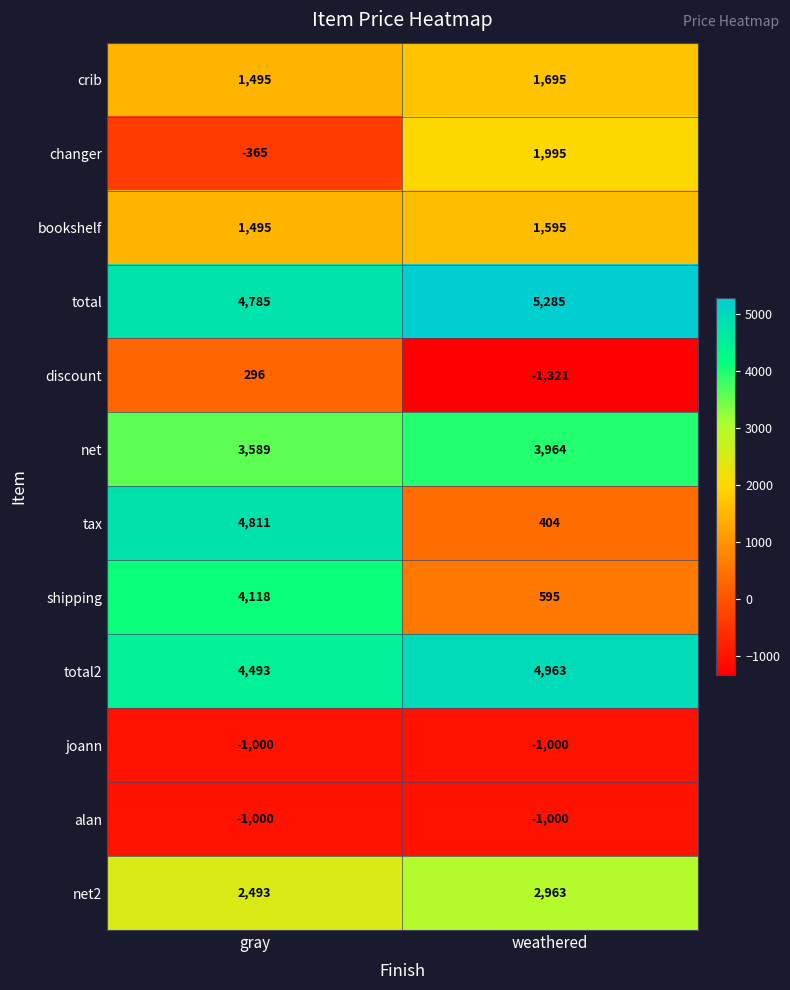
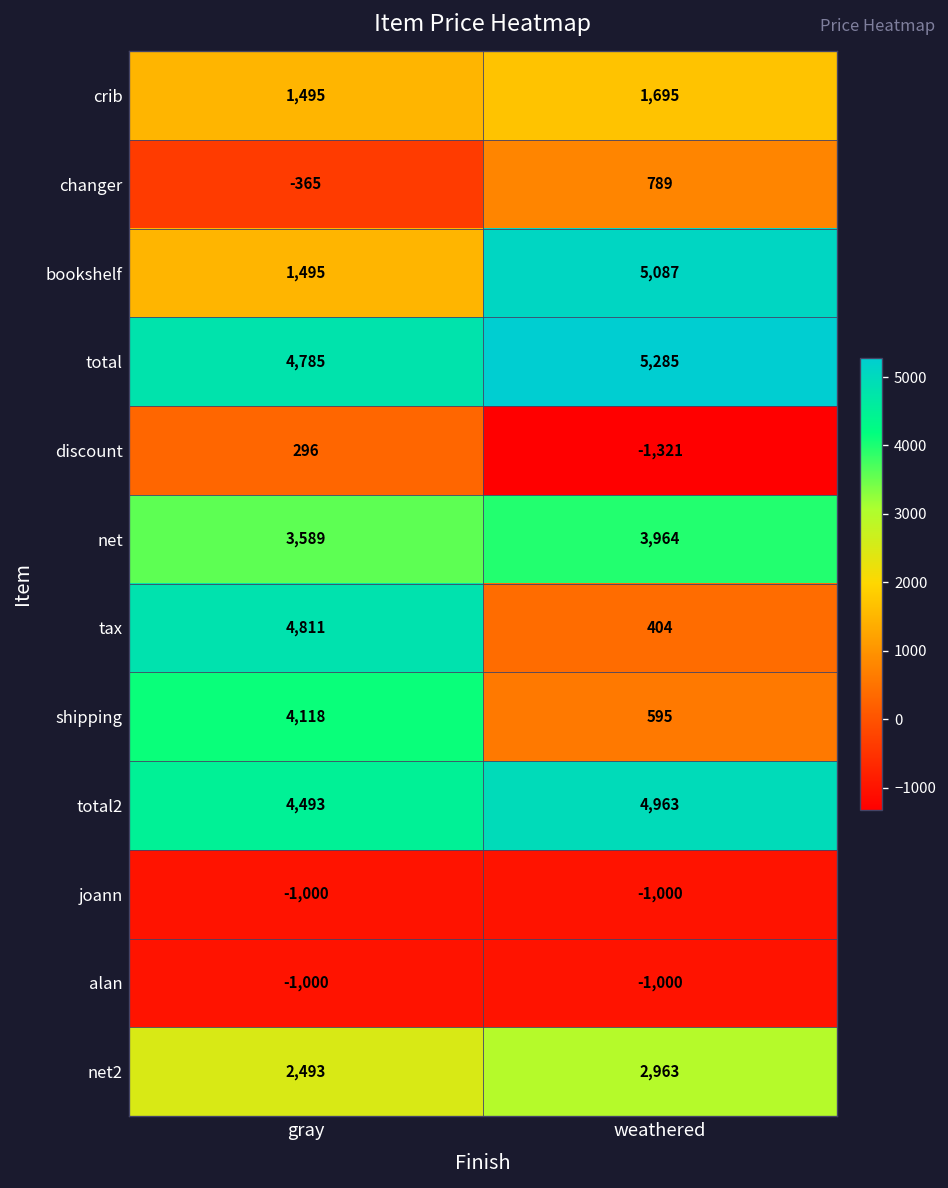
  {
    "crib": {
      "gray": "1,495",
      "weathered": "1,695"
    },
    "changer": {
      "gray": "-365",
-     "weathered": "1,995"
+     "weathered": "789"
    },
    "bookshelf": {
      "gray": "1,495",
-     "weathered": "1,595"
+     "weathered": "5,087"
    },
    "total": {
      "gray": "4,785",
      "weathered": "5,285"
    },
    "discount": {
      "gray": "296",
      "weathered": "-1,321"
    },
    "net": {
      "gray": "3,589",
      "weathered": "3,964"
    },
    "tax": {
      "gray": "4,811",
      "weathered": "404"
    },
    "shipping": {
      "gray": "4,118",
      "weathered": "595"
    },
    "total2": {
      "gray": "4,493",
      "weathered": "4,963"
    },
    "joann": {
      "gray": "-1,000",
      "weathered": "-1,000"
    },
    "alan": {
      "gray": "-1,000",
      "weathered": "-1,000"
    },
    "net2": {
      "gray": "2,493",
      "weathered": "2,963"
    }
  }
